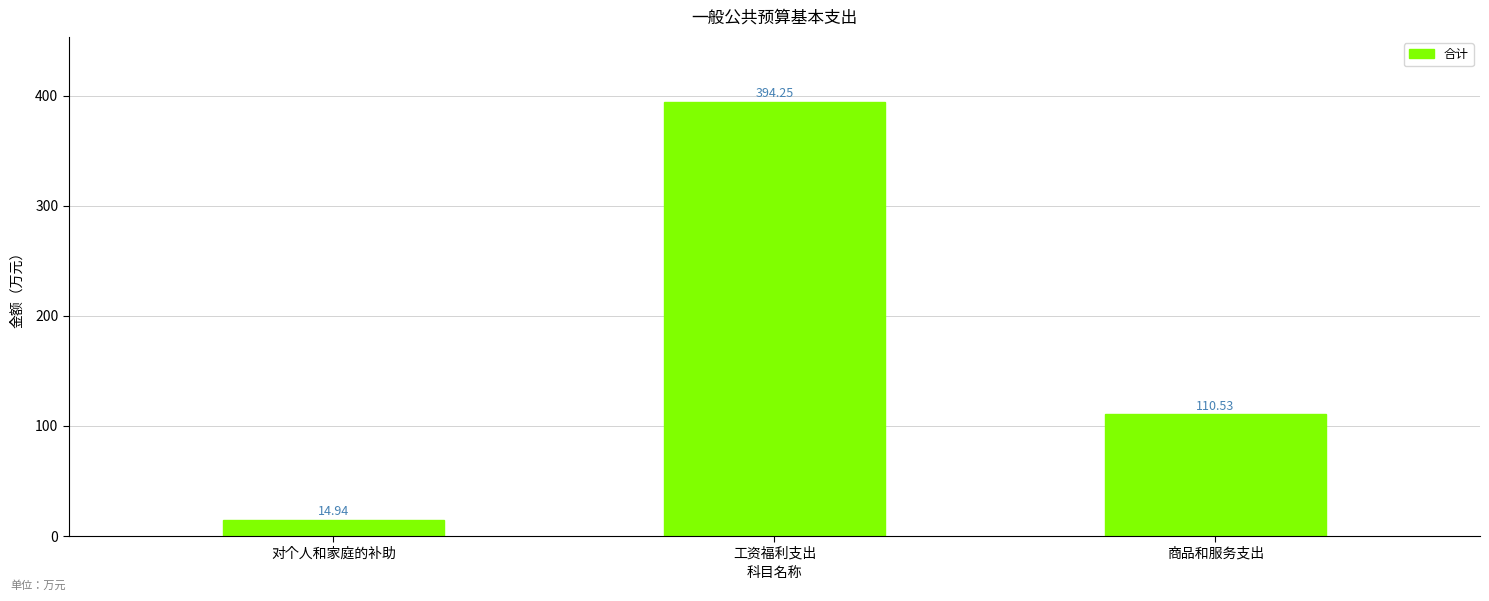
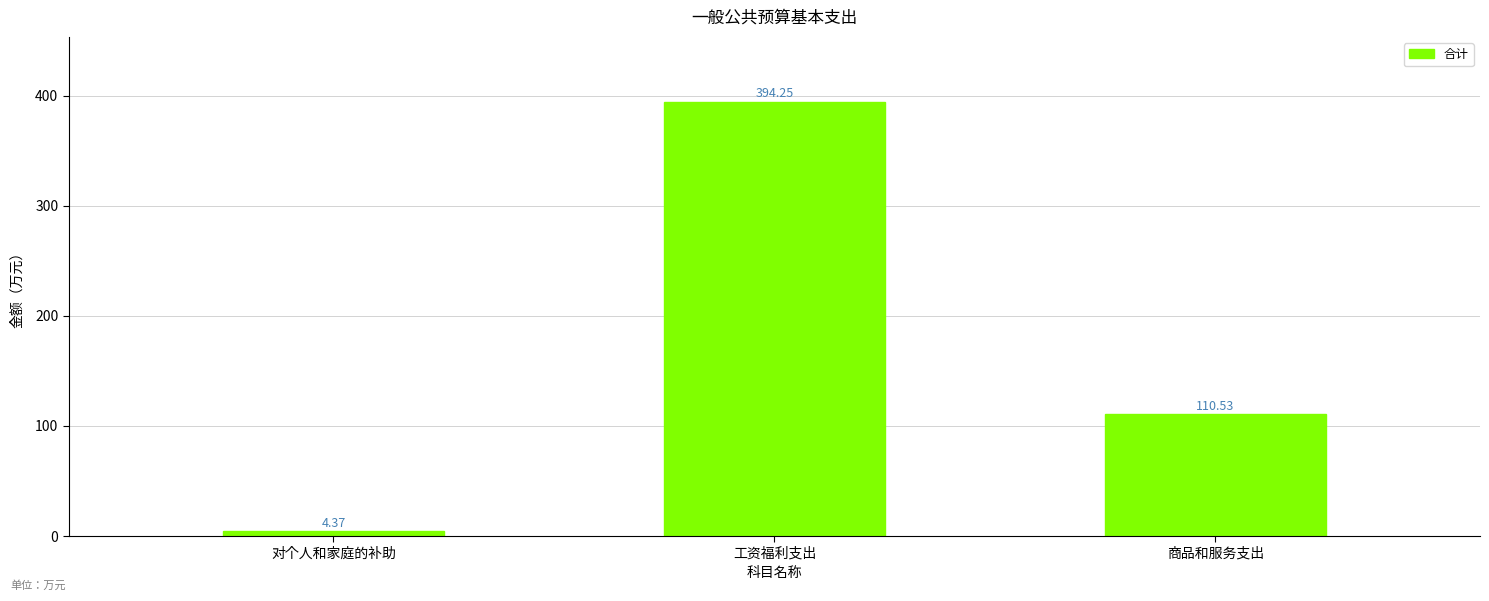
  {
-   "对个人和家庭的补助": 14.94,
+   "对个人和家庭的补助": 4.37,
    "工资福利支出": 394.25,
    "商品和服务支出": 110.53
  }
